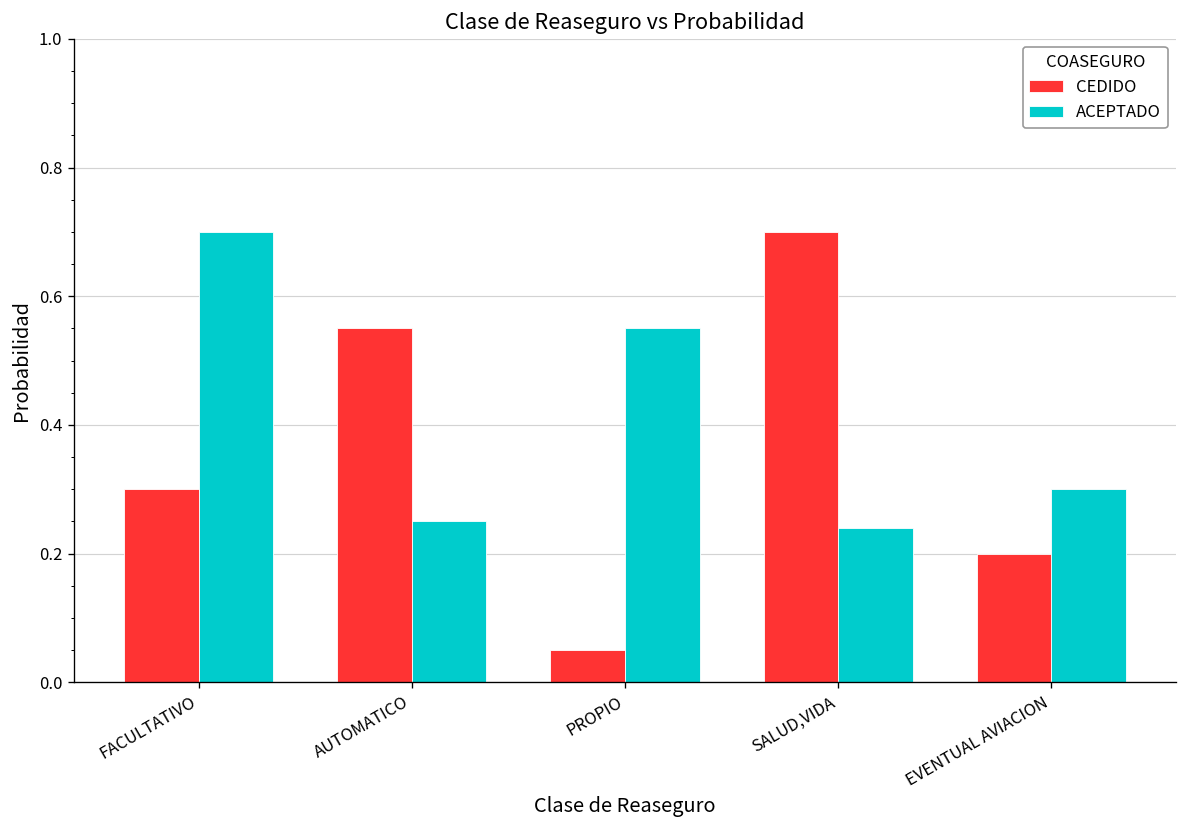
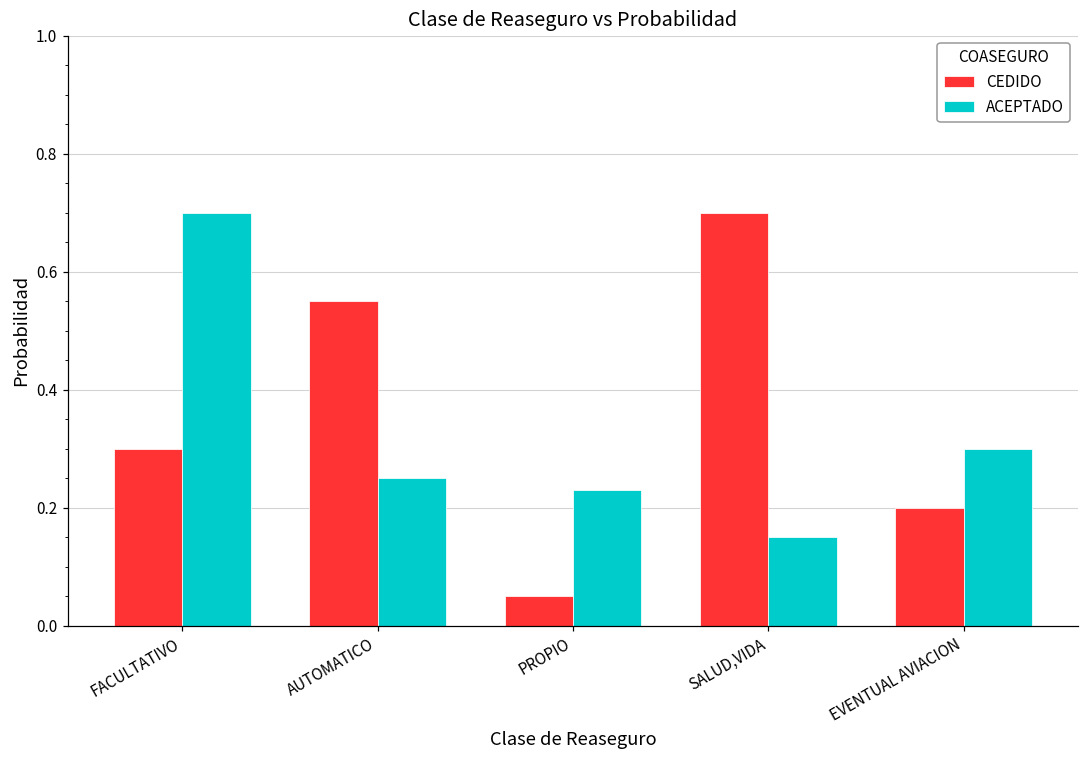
  {
    "CEDIDO": {
      "FACULTATIVO": 0.30,
      "AUTOMATICO": 0.55,
      "PROPIO": 0.05,
      "SALUD,VIDA": 0.70,
      "EVENTUAL AVIACION": 0.20
    },
    "ACEPTADO": {
      "FACULTATIVO": 0.70,
      "AUTOMATICO": 0.25,
-     "PROPIO": 0.55,
-     "SALUD,VIDA": 0.24,
+     "PROPIO": 0.23,
+     "SALUD,VIDA": 0.15,
      "EVENTUAL AVIACION": 0.30
    }
  }
